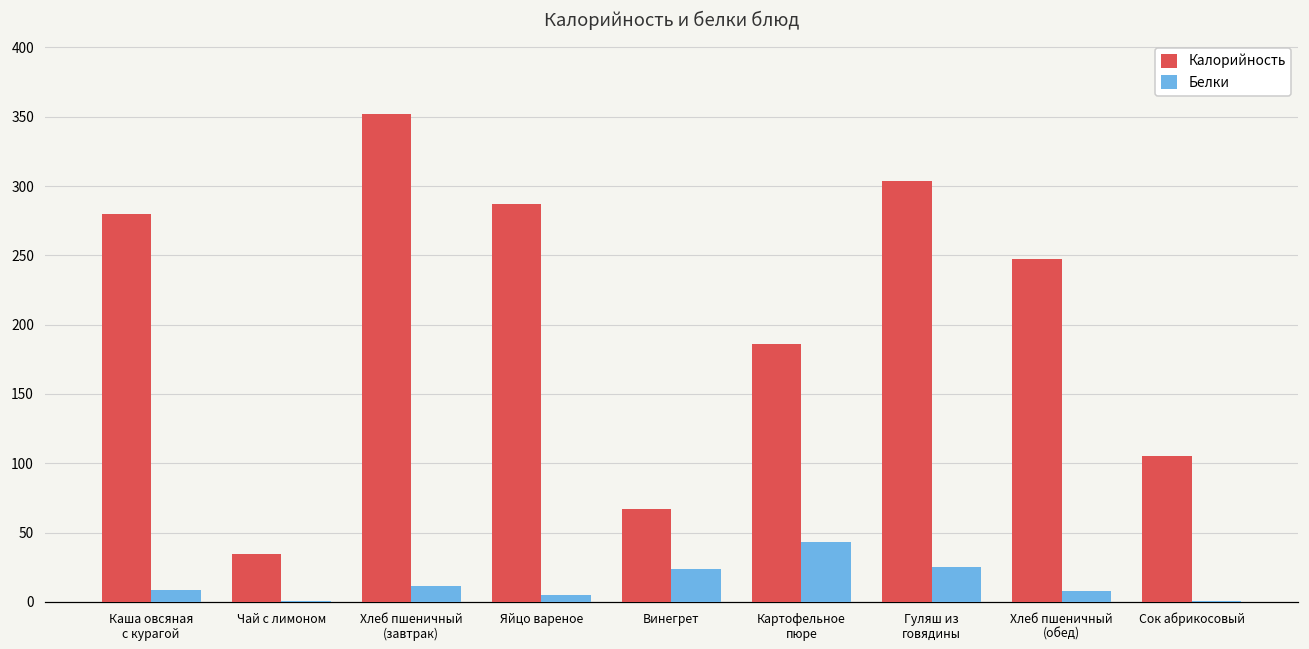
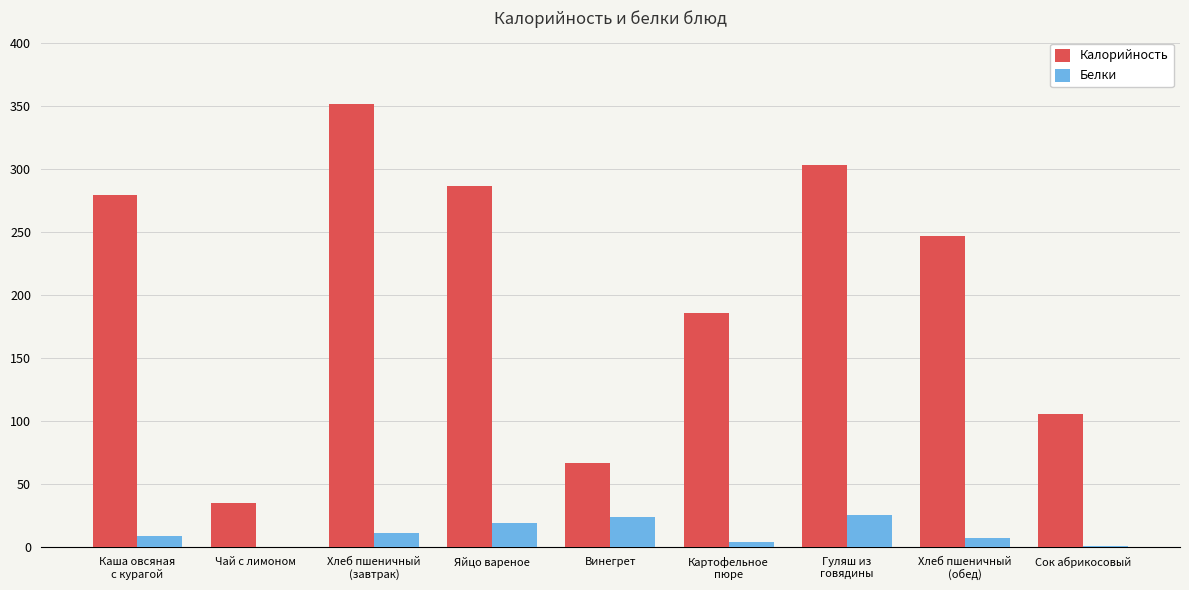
  {
    "Калорийность": {
      "Каша овсяная с курагой": 280,
      "Чай с лимоном": 35,
      "Хлеб пшеничный (завтрак)": 352,
      "Яйцо вареное": 287,
      "Винегрет": 67,
      "Картофельное пюре": 186,
      "Гуляш из говядины": 304,
      "Хлеб пшеничный (обед)": 247,
      "Сок абрикосовый": 106
    },
    "Белки": {
      "Каша овсяная с курагой": 9,
      "Хлеб пшеничный (завтрак)": 11,
-     "Яйцо вареное": 5,
+     "Яйцо вареное": 20,
      "Винегрет": 24,
-     "Картофельное пюре": 43,
+     "Картофельное пюре": 4,
      "Гуляш из говядины": 26,
      "Хлеб пшеничный (обед)": 8
    }
  }
